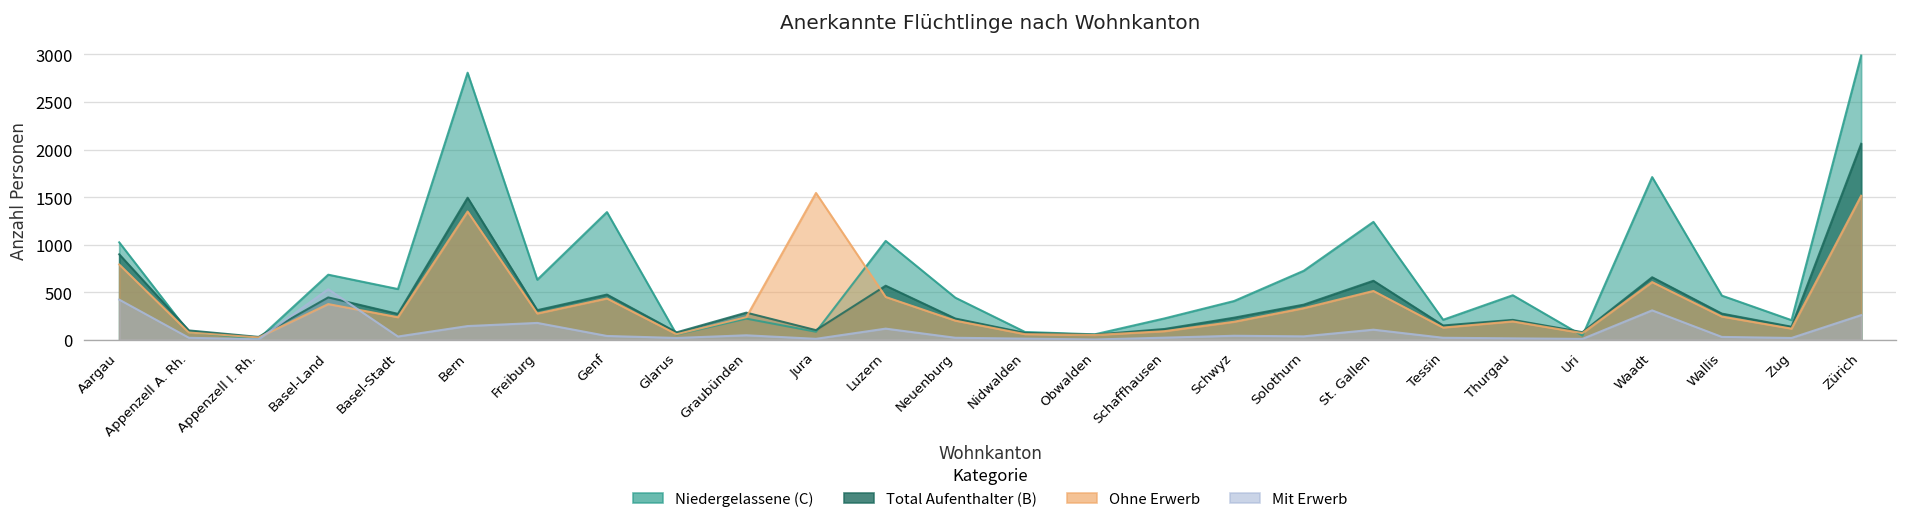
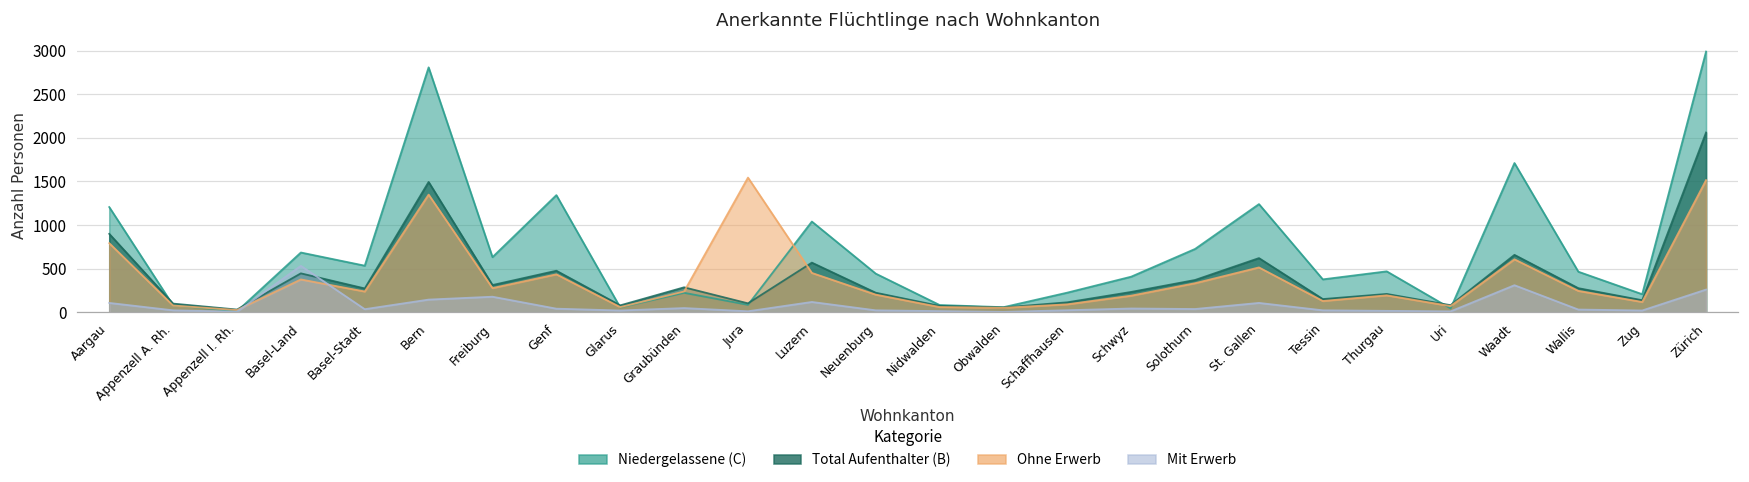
  {
    "Niedergelassene (C)": {
-     "Aargau": 1000,
+     "Aargau": 1200,
      "Basel-Land": 700,
      "Basel-Stadt": 500,
      "Bern": 2800,
      "Freiburg": 600,
      "Genf": 1300,
      "Luzern": 1000,
      "Neuenburg": 400,
      "Schaffhausen": 200,
      "Schwyz": 400,
      "Solothurn": 700,
      "St. Gallen": 1200,
-     "Tessin": 200,
+     "Tessin": 400,
      "Thurgau": 500,
      "Waadt": 1700,
      "Wallis": 500,
      "Zug": 200,
      "Zürich": 3000
    },
    "Total Aufenthalter (B)": {
      "Aargau": 900,
      "Basel-Land": 400,
      "Basel-Stadt": 300,
      "Bern": 1500,
      "Freiburg": 300,
      "Genf": 500,
      "Graubünden": 300,
      "Luzern": 600,
      "Schwyz": 200,
      "Solothurn": 400,
      "St. Gallen": 600,
      "Waadt": 700,
      "Zürich": 2100
    },
    "Ohne Erwerb": {
      "Aargau": 800,
      "Basel-Land": 400,
      "Basel-Stadt": 200,
      "Bern": 1300,
      "Freiburg": 300,
      "Genf": 400,
      "Jura": 1500,
      "Luzern": 500,
      "Schwyz": 200,
      "Solothurn": 300,
      "St. Gallen": 500,
      "Waadt": 600,
      "Zürich": 1500
    },
    "Mit Erwerb": {
-     "Aargau": 400,
+     "Aargau": 100,
      "Appenzell A. Rh.": 0,
      "Basel-Land": 500,
      "Basel-Stadt": 0,
      "Bern": 100,
      "Freiburg": 200,
      "Genf": 0,
      "Glarus": 0,
      "Graubünden": 0,
      "Jura": 0,
      "Luzern": 100,
      "Neuenburg": 0,
      "Nidwalden": 0,
      "Obwalden": 0,
      "Schaffhausen": 0,
      "Schwyz": 0,
      "Solothurn": 0,
      "St. Gallen": 100,
      "Tessin": 0,
      "Thurgau": 0,
      "Uri": 0,
      "Waadt": 300,
      "Wallis": 0,
      "Zug": 0,
      "Zürich": 300
    }
  }
